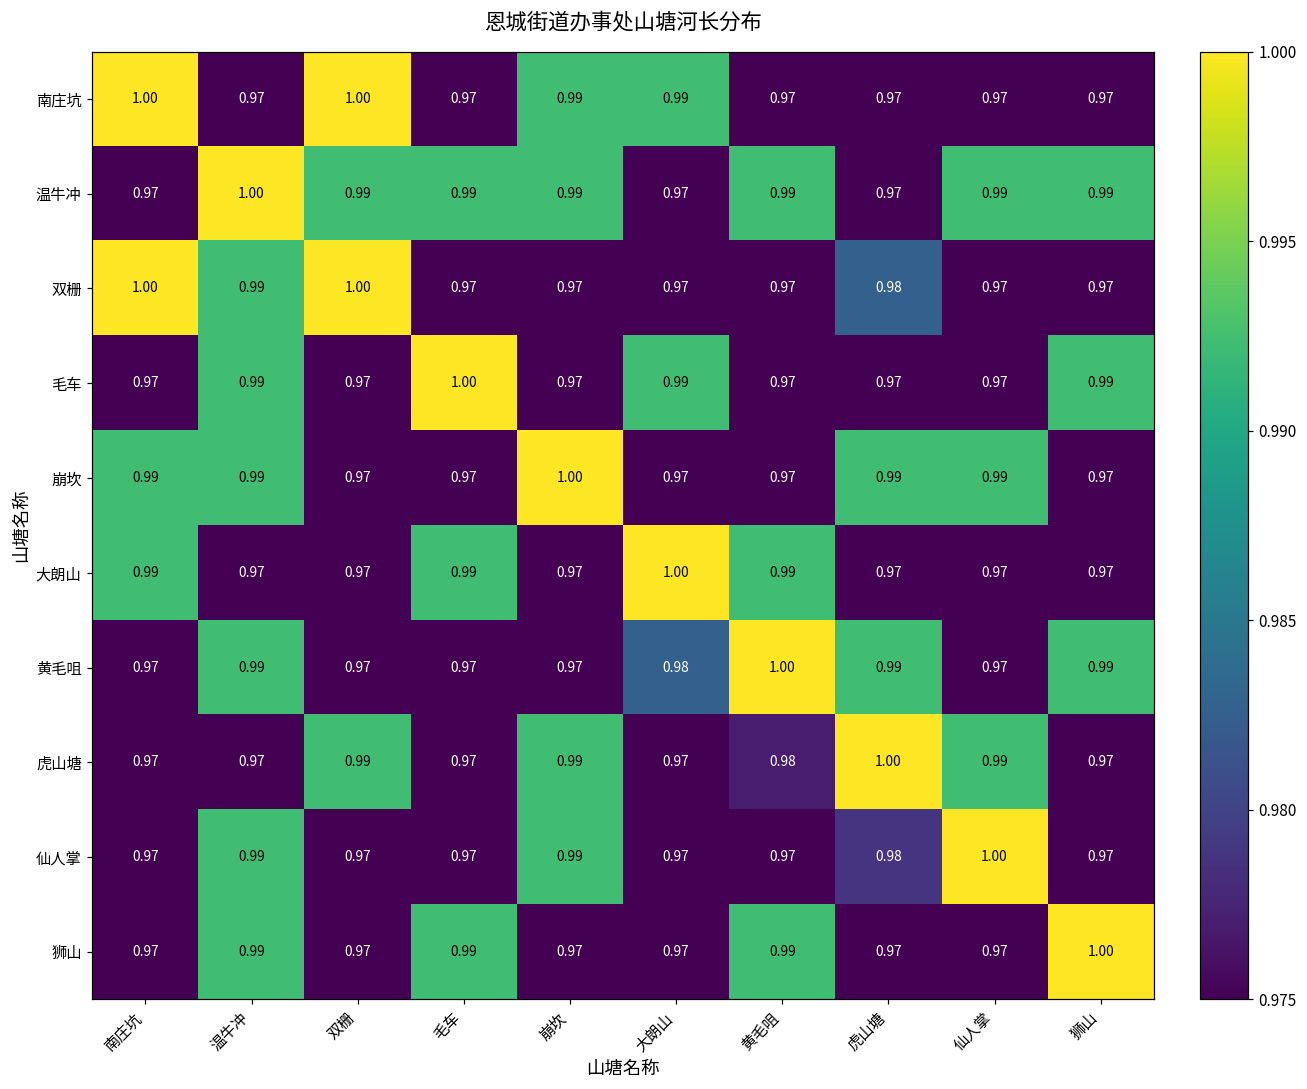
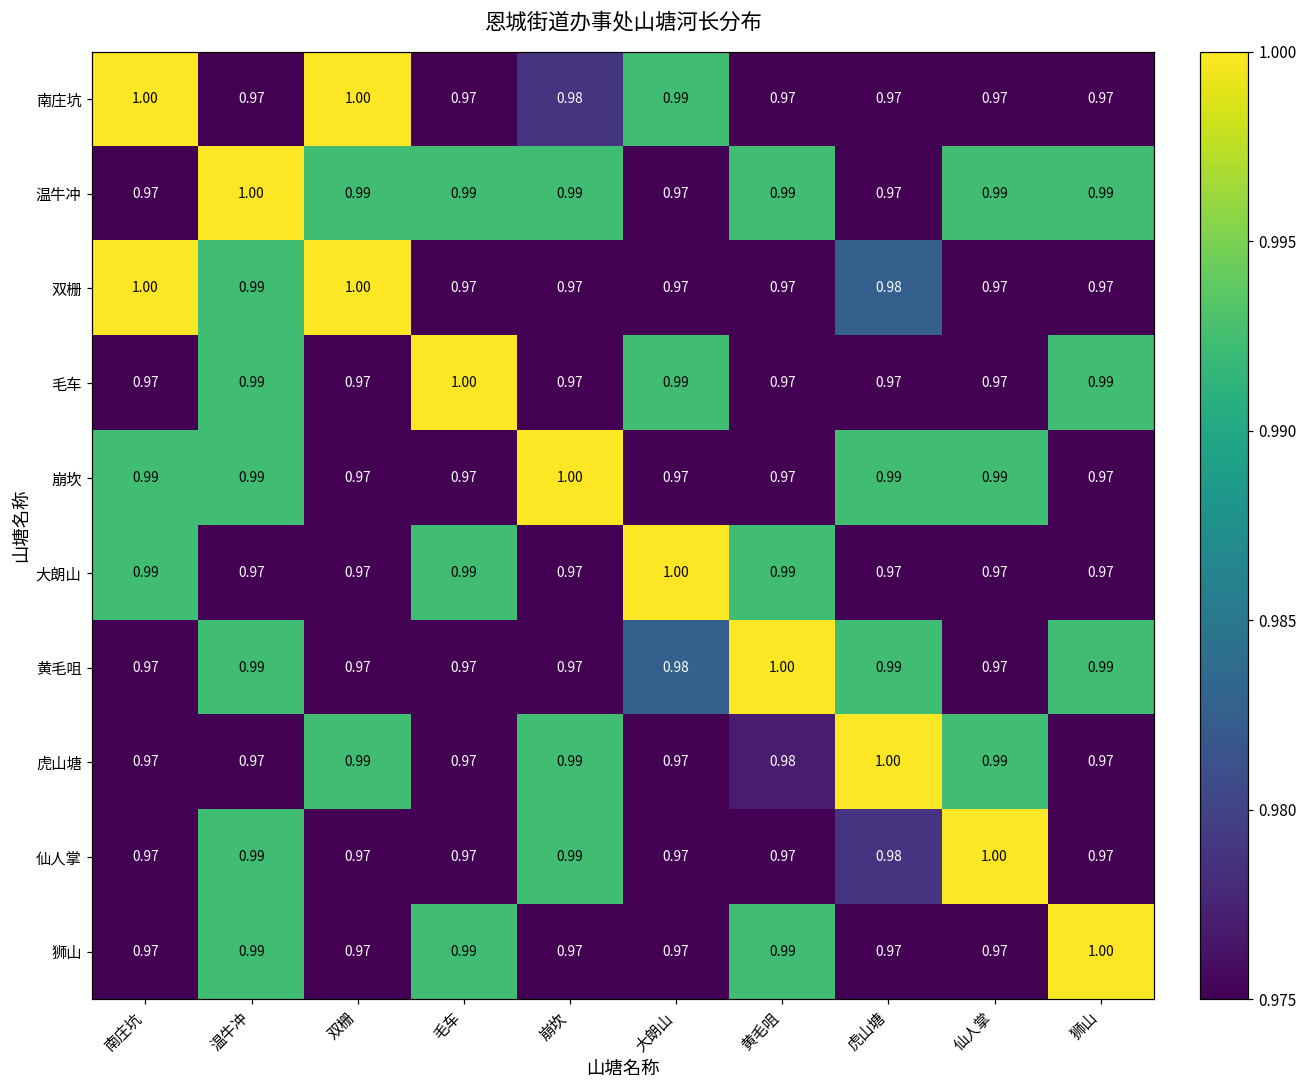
  {
    "南庄坑": {
      "南庄坑": 1.00,
      "温牛冲": 0.97,
      "双栅": 1.00,
      "毛车": 0.97,
-     "崩坎": 0.99,
+     "崩坎": 0.98,
      "大朗山": 0.99,
      "黄毛咀": 0.97,
      "虎山塘": 0.97,
      "仙人掌": 0.97,
      "狮山": 0.97
    },
    "温牛冲": {
      "南庄坑": 0.97,
      "温牛冲": 1.00,
      "双栅": 0.99,
      "毛车": 0.99,
      "崩坎": 0.99,
      "大朗山": 0.97,
      "黄毛咀": 0.99,
      "虎山塘": 0.97,
      "仙人掌": 0.99,
      "狮山": 0.99
    },
    "双栅": {
      "南庄坑": 1.00,
      "温牛冲": 0.99,
      "双栅": 1.00,
      "毛车": 0.97,
      "崩坎": 0.97,
      "大朗山": 0.97,
      "黄毛咀": 0.97,
      "虎山塘": 0.98,
      "仙人掌": 0.97,
      "狮山": 0.97
    },
    "毛车": {
      "南庄坑": 0.97,
      "温牛冲": 0.99,
      "双栅": 0.97,
      "毛车": 1.00,
      "崩坎": 0.97,
      "大朗山": 0.99,
      "黄毛咀": 0.97,
      "虎山塘": 0.97,
      "仙人掌": 0.97,
      "狮山": 0.99
    },
    "崩坎": {
      "南庄坑": 0.99,
      "温牛冲": 0.99,
      "双栅": 0.97,
      "毛车": 0.97,
      "崩坎": 1.00,
      "大朗山": 0.97,
      "黄毛咀": 0.97,
      "虎山塘": 0.99,
      "仙人掌": 0.99,
      "狮山": 0.97
    },
    "大朗山": {
      "南庄坑": 0.99,
      "温牛冲": 0.97,
      "双栅": 0.97,
      "毛车": 0.99,
      "崩坎": 0.97,
      "大朗山": 1.00,
      "黄毛咀": 0.99,
      "虎山塘": 0.97,
      "仙人掌": 0.97,
      "狮山": 0.97
    },
    "黄毛咀": {
      "南庄坑": 0.97,
      "温牛冲": 0.99,
      "双栅": 0.97,
      "毛车": 0.97,
      "崩坎": 0.97,
      "大朗山": 0.98,
      "黄毛咀": 1.00,
      "虎山塘": 0.99,
      "仙人掌": 0.97,
      "狮山": 0.99
    },
    "虎山塘": {
      "南庄坑": 0.97,
      "温牛冲": 0.97,
      "双栅": 0.99,
      "毛车": 0.97,
      "崩坎": 0.99,
      "大朗山": 0.97,
      "黄毛咀": 0.98,
      "虎山塘": 1.00,
      "仙人掌": 0.99,
      "狮山": 0.97
    },
    "仙人掌": {
      "南庄坑": 0.97,
      "温牛冲": 0.99,
      "双栅": 0.97,
      "毛车": 0.97,
      "崩坎": 0.99,
      "大朗山": 0.97,
      "黄毛咀": 0.97,
      "虎山塘": 0.98,
      "仙人掌": 1.00,
      "狮山": 0.97
    },
    "狮山": {
      "南庄坑": 0.97,
      "温牛冲": 0.99,
      "双栅": 0.97,
      "毛车": 0.99,
      "崩坎": 0.97,
      "大朗山": 0.97,
      "黄毛咀": 0.99,
      "虎山塘": 0.97,
      "仙人掌": 0.97,
      "狮山": 1.00
    }
  }
